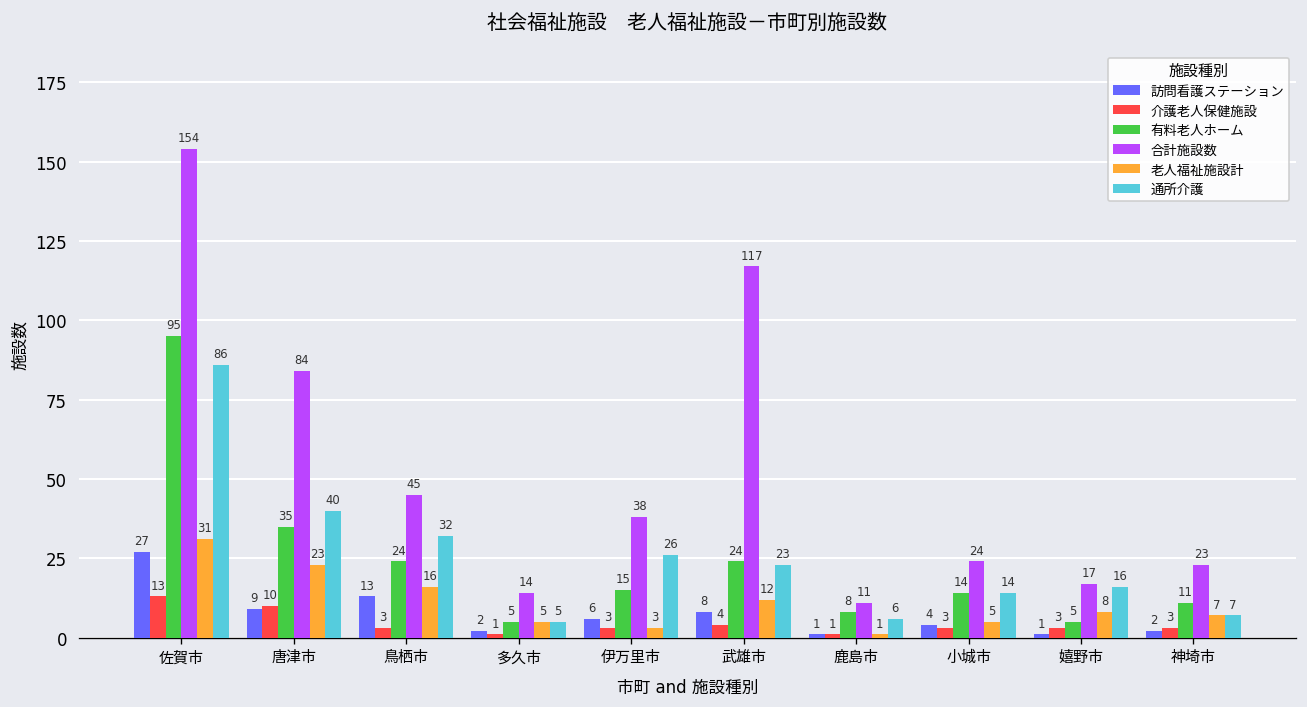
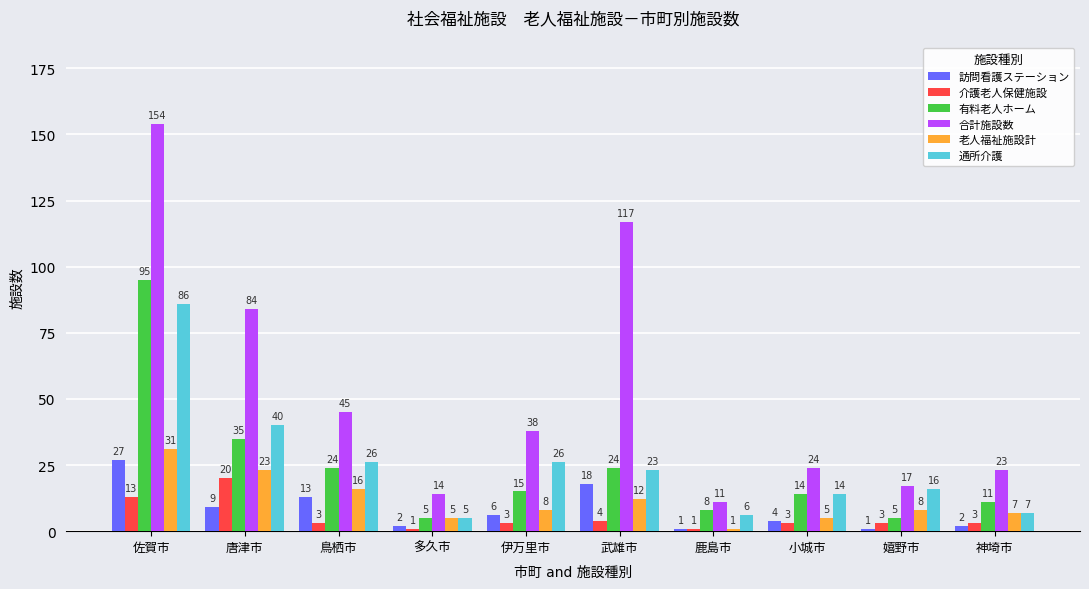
  {
    "訪問看護ステーション": {
      "佐賀市": 27,
      "唐津市": 9,
      "鳥栖市": 13,
      "多久市": 2,
      "伊万里市": 6,
-     "武雄市": 8,
+     "武雄市": 18,
      "鹿島市": 1,
      "小城市": 4,
      "嬉野市": 1,
      "神埼市": 2
    },
    "介護老人保健施設": {
      "佐賀市": 13,
-     "唐津市": 10,
+     "唐津市": 20,
      "鳥栖市": 3,
      "多久市": 1,
      "伊万里市": 3,
      "武雄市": 4,
      "鹿島市": 1,
      "小城市": 3,
      "嬉野市": 3,
      "神埼市": 3
    },
    "有料老人ホーム": {
      "佐賀市": 95,
      "唐津市": 35,
      "鳥栖市": 24,
      "多久市": 5,
      "伊万里市": 15,
      "武雄市": 24,
      "鹿島市": 8,
      "小城市": 14,
      "嬉野市": 5,
      "神埼市": 11
    },
    "合計施設数": {
      "佐賀市": 154,
      "唐津市": 84,
      "鳥栖市": 45,
      "多久市": 14,
      "伊万里市": 38,
      "武雄市": 117,
      "鹿島市": 11,
      "小城市": 24,
      "嬉野市": 17,
      "神埼市": 23
    },
    "老人福祉施設計": {
      "佐賀市": 31,
      "唐津市": 23,
      "鳥栖市": 16,
      "多久市": 5,
-     "伊万里市": 3,
+     "伊万里市": 8,
      "武雄市": 12,
      "鹿島市": 1,
      "小城市": 5,
      "嬉野市": 8,
      "神埼市": 7
    },
    "通所介護": {
      "佐賀市": 86,
      "唐津市": 40,
-     "鳥栖市": 32,
+     "鳥栖市": 26,
      "多久市": 5,
      "伊万里市": 26,
      "武雄市": 23,
      "鹿島市": 6,
      "小城市": 14,
      "嬉野市": 16,
      "神埼市": 7
    }
  }
